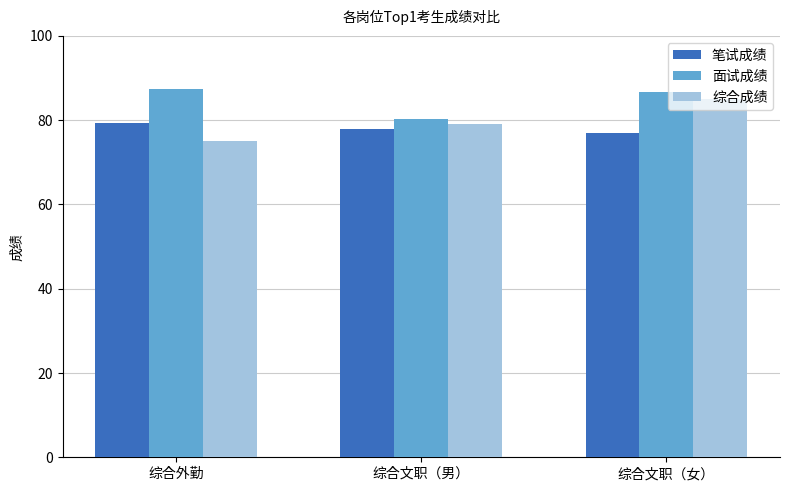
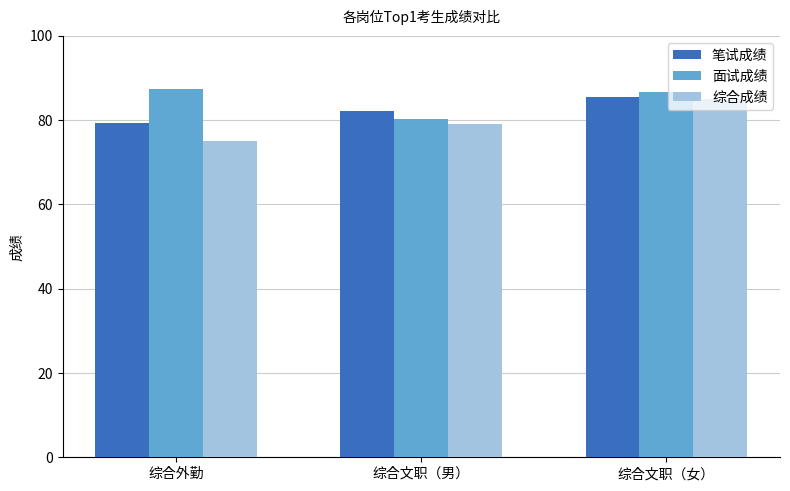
  {
    "笔试成绩": {
      "综合外勤": 79,
-     "综合文职（男）": 78,
-     "综合文职（女）": 77
+     "综合文职（男）": 82,
+     "综合文职（女）": 86
    },
    "面试成绩": {
      "综合外勤": 87,
      "综合文职（男）": 80,
      "综合文职（女）": 87
    },
    "综合成绩": {
      "综合外勤": 75,
      "综合文职（男）": 79
    }
  }
